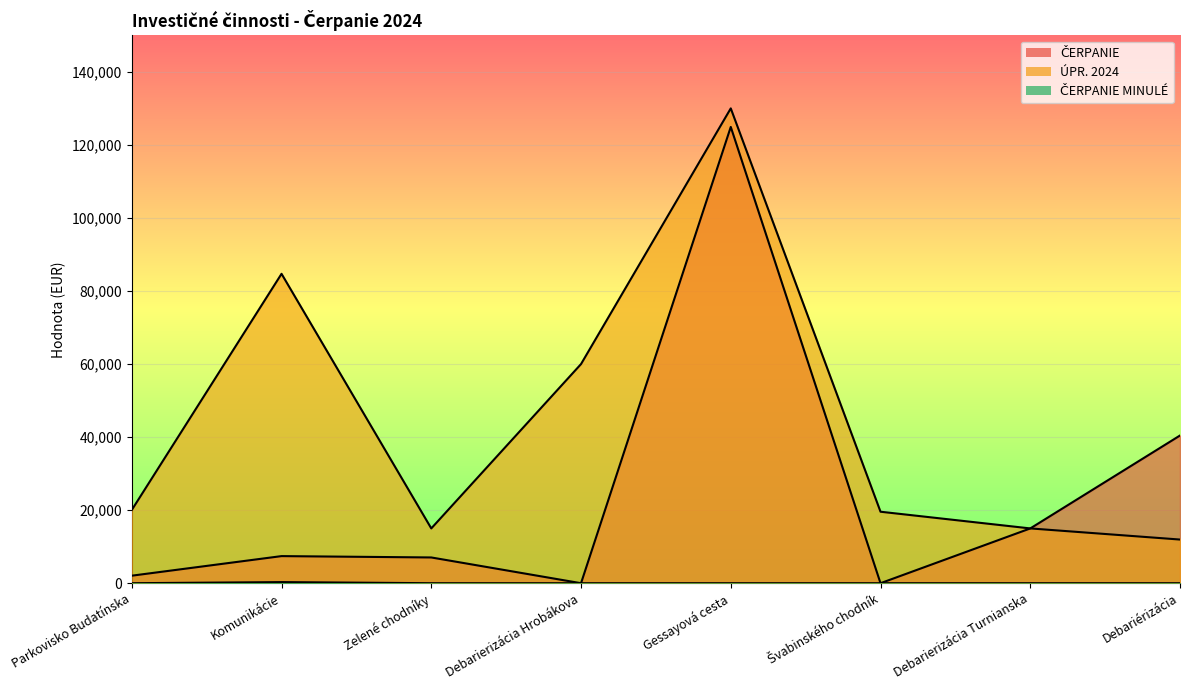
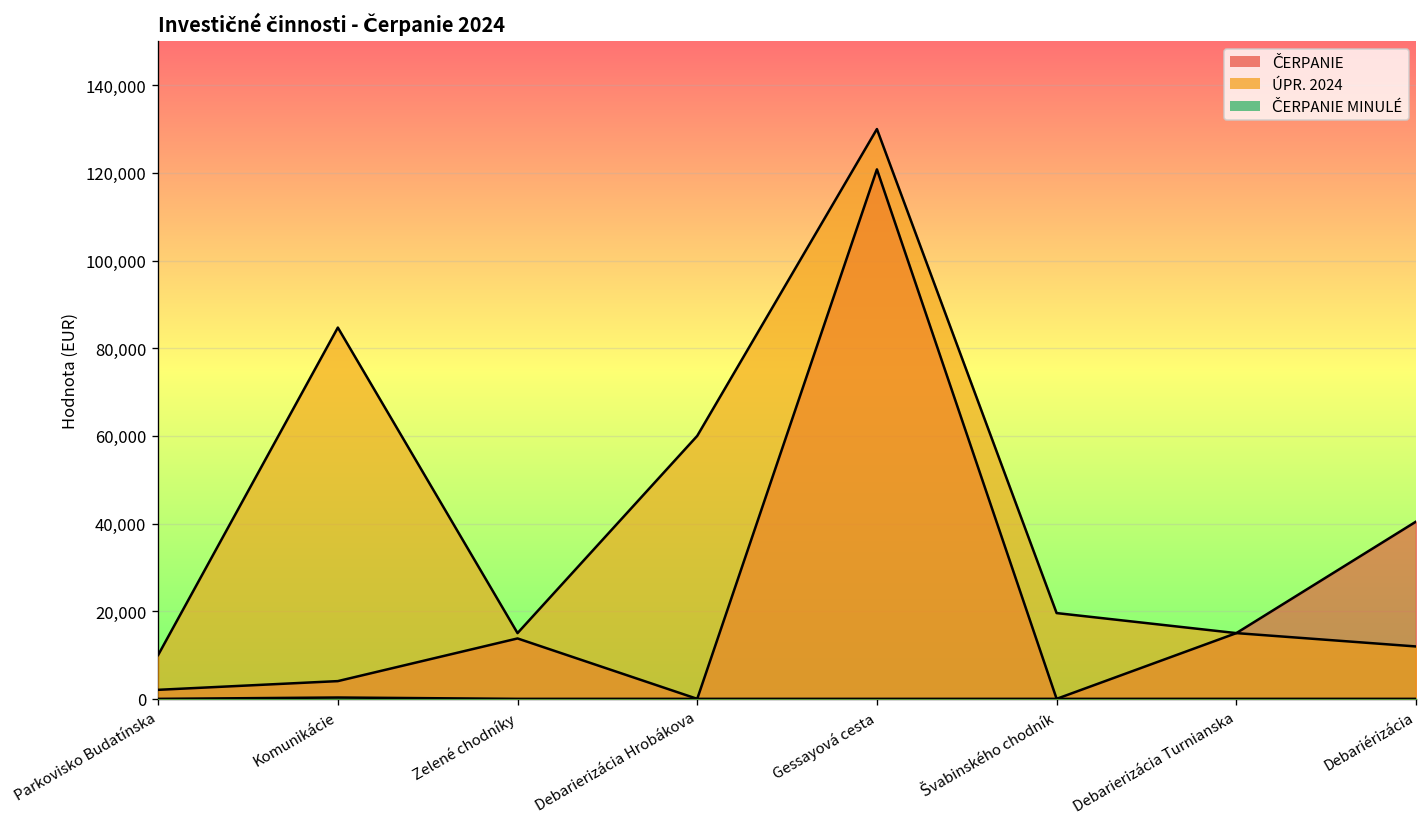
  {
    "ČERPANIE": {
      "Parkovisko Budatínska": "2,000",
-     "Komunikácie": "7,000",
-     "Zelené chodníky": "7,000",
-     "Gessayová cesta": "125,000",
+     "Komunikácie": "4,000",
+     "Zelené chodníky": "14,000",
+     "Gessayová cesta": "121,000",
      "Debariérizácia": "40,000"
    },
    "ÚPR. 2024": {
-     "Parkovisko Budatínska": "20,000",
+     "Parkovisko Budatínska": "10,000",
      "Komunikácie": "85,000",
      "Zelené chodníky": "15,000",
      "Debarierizácia Hrobákova": "60,000",
      "Gessayová cesta": "130,000",
      "Švabinského chodník": "20,000",
      "Debariérizácia": "12,000"
    },
    "ČERPANIE MINULÉ": {
      "Parkovisko Budatínska": "0",
      "Komunikácie": "0",
      "Zelené chodníky": "0",
      "Gessayová cesta": "0",
      "Debarierizácia Turnianska": "0",
      "Debariérizácia": "0"
    }
  }
